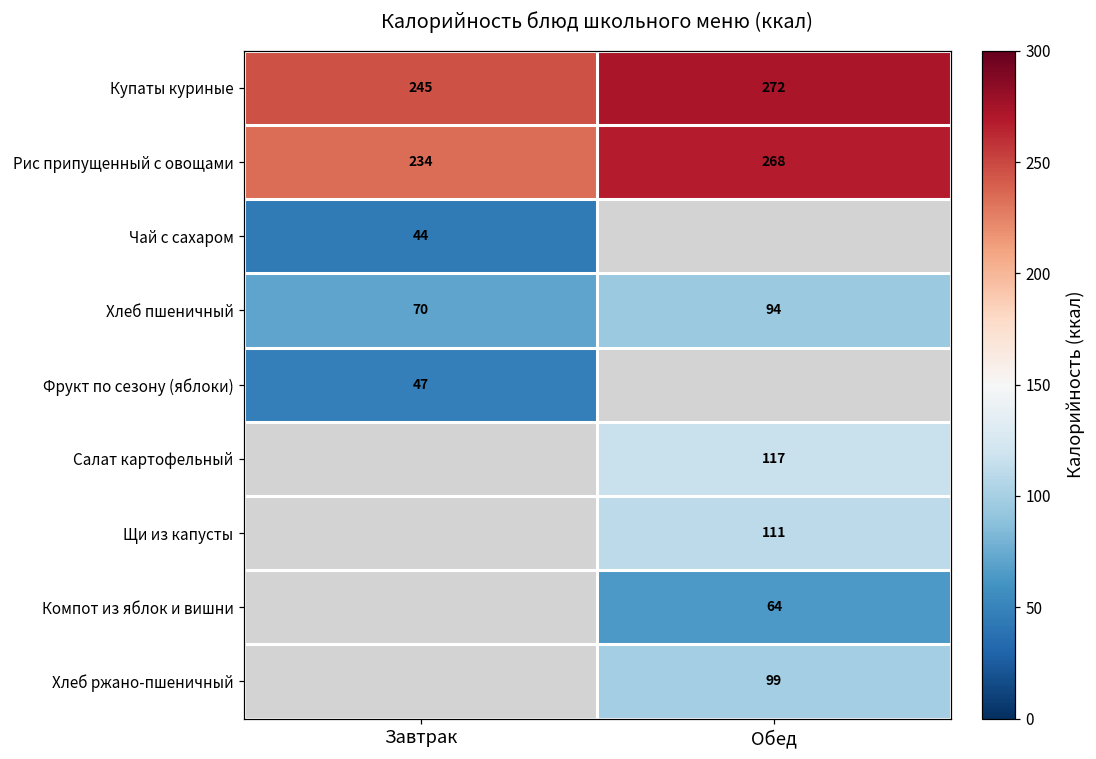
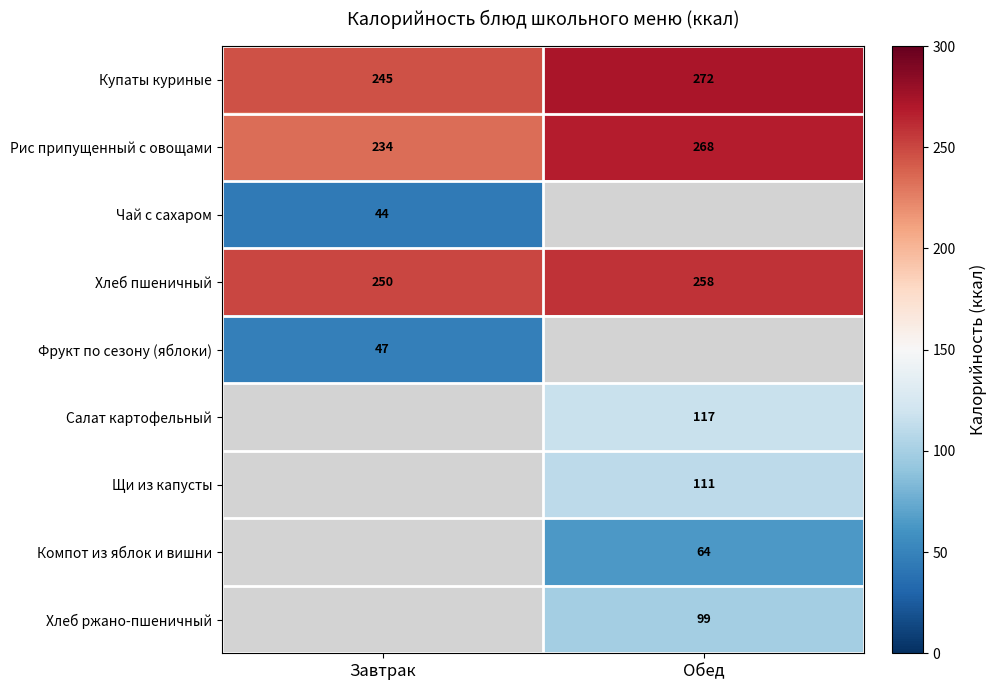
  {
    "Купаты куриные": {
      "Завтрак": 245,
      "Обед": 272
    },
    "Рис припущенный с овощами": {
      "Завтрак": 234,
      "Обед": 268
    },
    "Чай с сахаром": {
      "Завтрак": 44
    },
    "Хлеб пшеничный": {
-     "Завтрак": 70,
-     "Обед": 94
+     "Завтрак": 250,
+     "Обед": 258
    },
    "Фрукт по сезону (яблоки)": {
      "Завтрак": 47
    },
    "Салат картофельный": {
      "Обед": 117
    },
    "Щи из капусты": {
      "Обед": 111
    },
    "Компот из яблок и вишни": {
      "Обед": 64
    },
    "Хлеб ржано-пшеничный": {
      "Обед": 99
    }
  }
